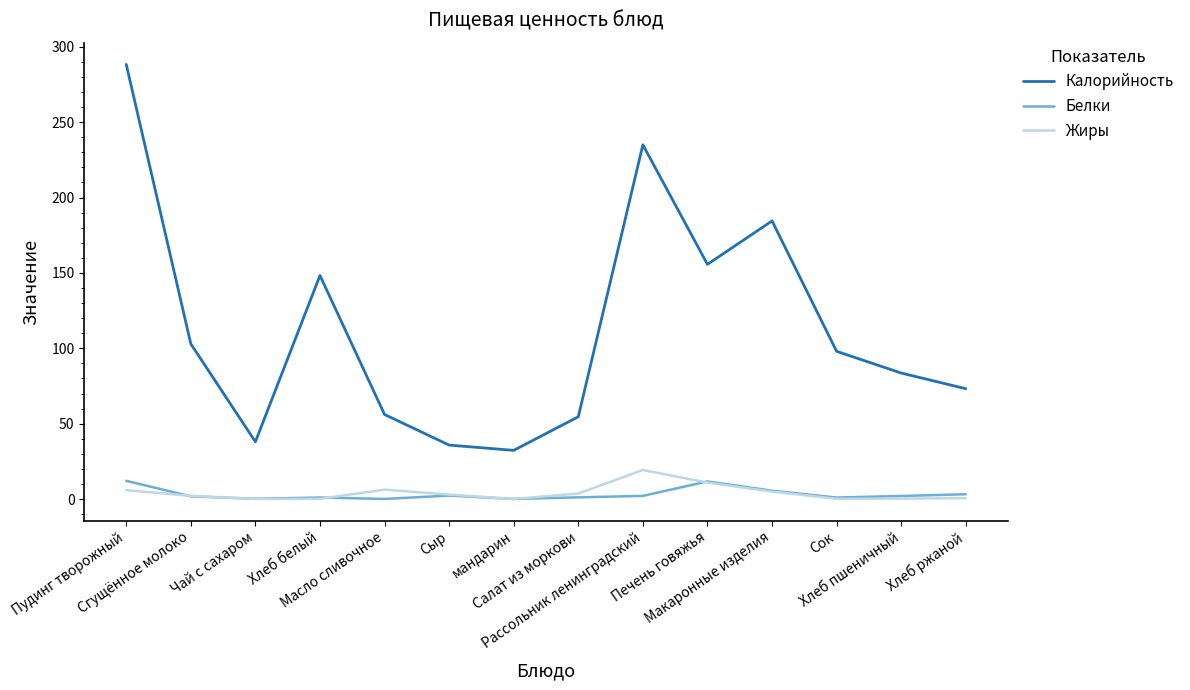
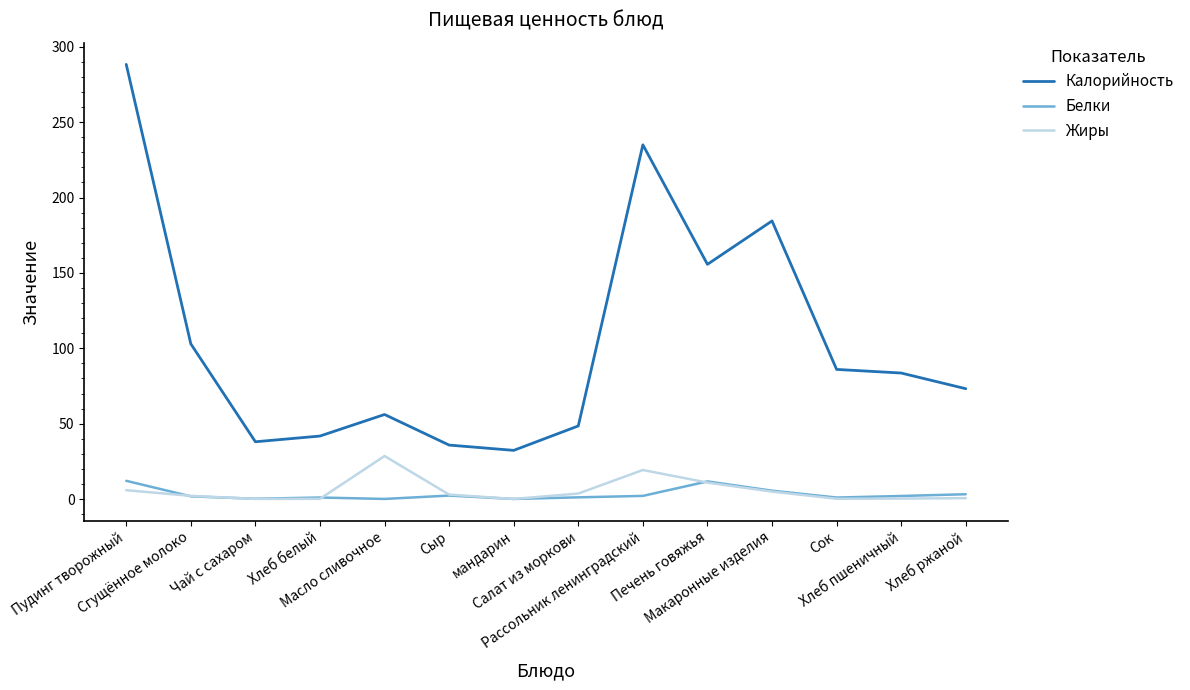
  {
    "Калорийность": {
      "Пудинг творожный": 288,
      "Сгущённое молоко": 103,
      "Чай с сахаром": 38,
-     "Хлеб белый": 148,
+     "Хлеб белый": 42,
      "Масло сливочное": 56,
      "Сыр": 36,
      "мандарин": 32,
-     "Салат из моркови": 55,
+     "Салат из моркови": 49,
      "Рассольник ленинградский": 235,
      "Печень говяжья": 156,
      "Макаронные изделия": 185,
-     "Сок": 98,
+     "Сок": 86,
      "Хлеб пшеничный": 84,
      "Хлеб ржаной": 73
    },
    "Белки": {
      "Пудинг творожный": 12,
      "Масло сливочное": 0,
      "Салат из моркови": 1,
      "Рассольник ленинградский": 2,
      "Хлеб пшеничный": 2,
      "Хлеб ржаной": 3
    },
    "Жиры": {
      "Пудинг творожный": 6,
-     "Масло сливочное": 6,
+     "Масло сливочное": 29,
      "Салат из моркови": 4,
      "Рассольник ленинградский": 19,
      "Хлеб пшеничный": 0,
      "Хлеб ржаной": 1
    }
  }
